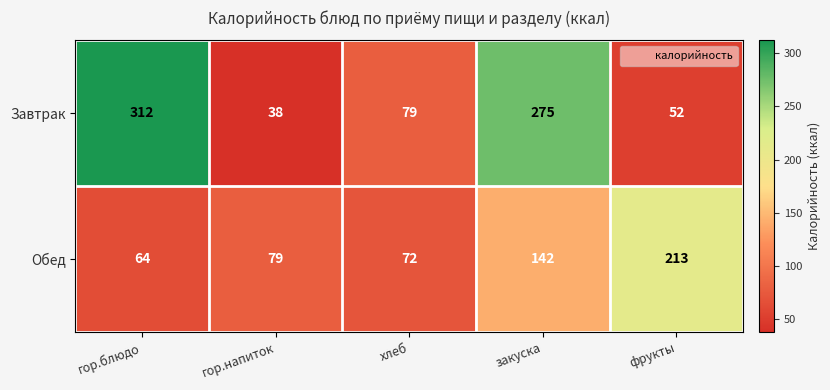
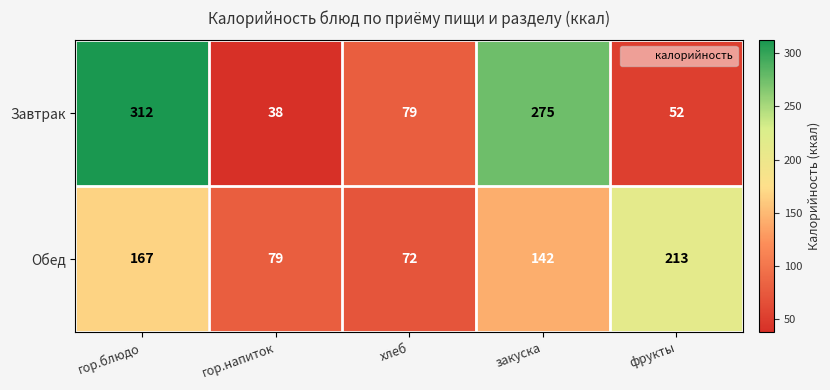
  {
    "Завтрак": {
      "гор.блюдо": 312,
      "гор.напиток": 38,
      "хлеб": 79,
      "закуска": 275,
      "фрукты": 52
    },
    "Обед": {
-     "гор.блюдо": 64,
+     "гор.блюдо": 167,
      "гор.напиток": 79,
      "хлеб": 72,
      "закуска": 142,
      "фрукты": 213
    }
  }
